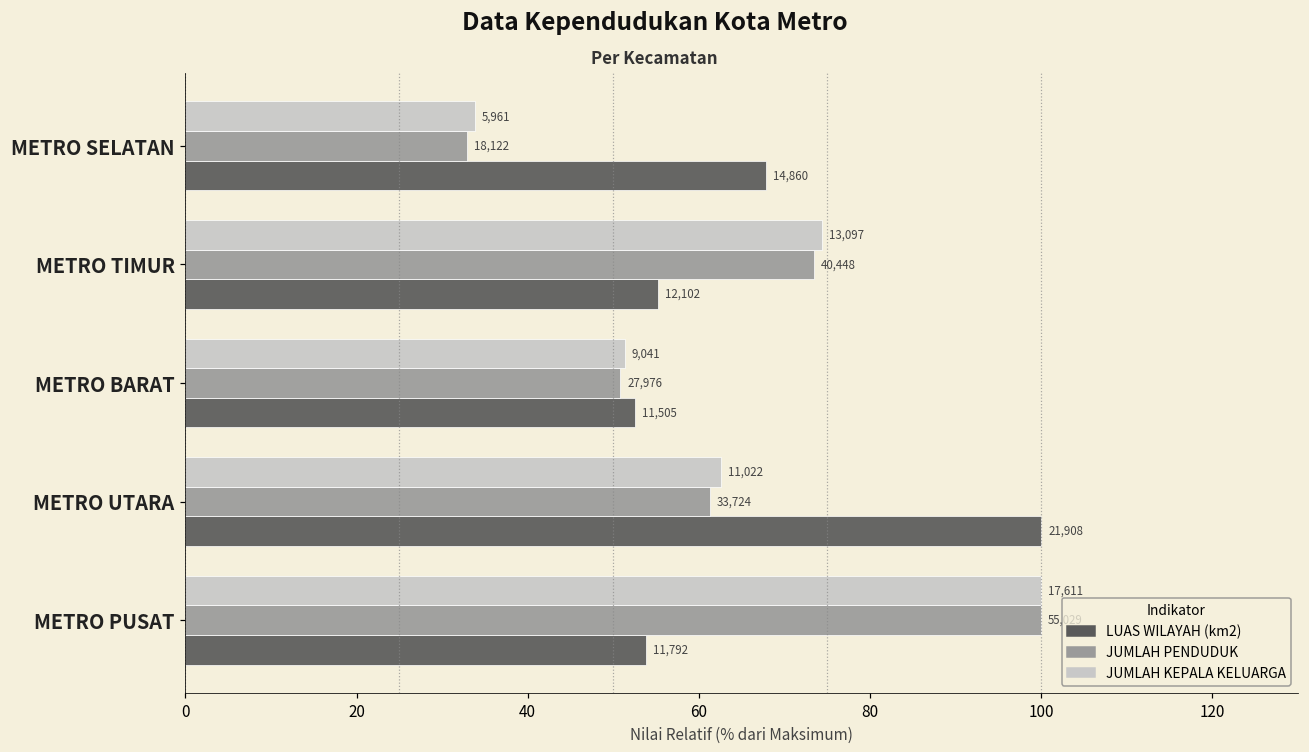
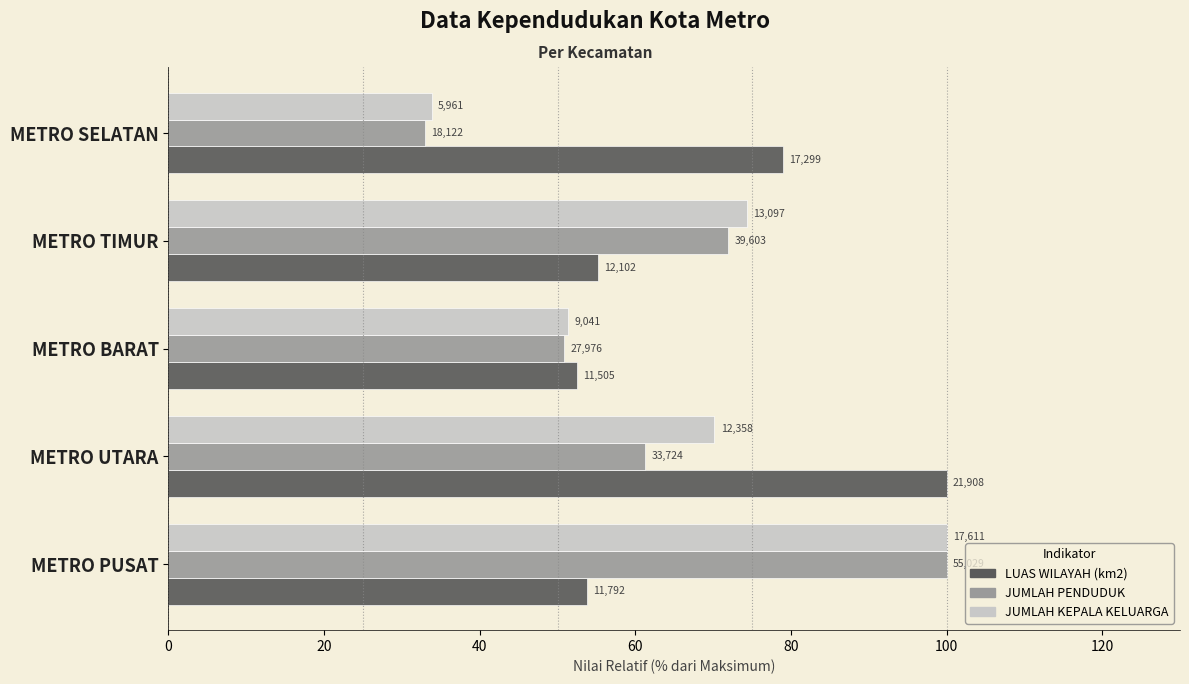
  {
    "LUAS WILAYAH (km2)": {
-     "METRO SELATAN": "14,860"
+     "METRO SELATAN": "17,299"
    },
    "JUMLAH PENDUDUK": {
-     "METRO TIMUR": "40,448"
+     "METRO TIMUR": "39,603"
    },
    "JUMLAH KEPALA KELUARGA": {
-     "METRO UTARA": "11,022"
+     "METRO UTARA": "12,358"
    }
  }
